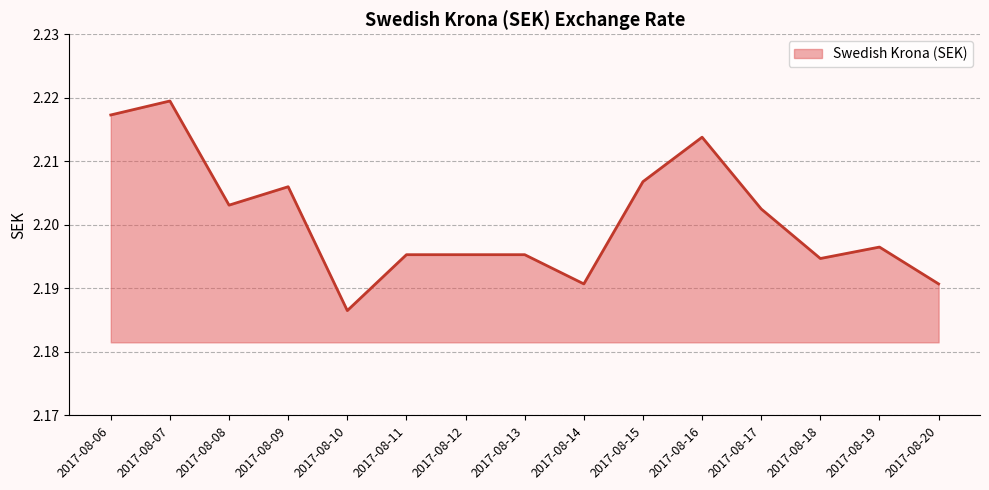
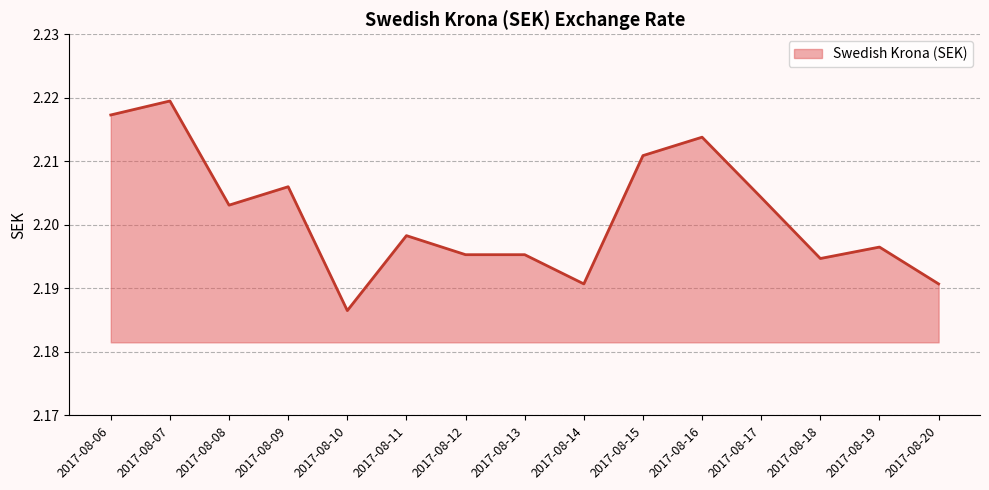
  {
    "2017-08-06": 2.217,
    "2017-08-07": 2.220,
    "2017-08-08": 2.203,
    "2017-08-09": 2.206,
    "2017-08-10": 2.187,
-   "2017-08-11": 2.195,
+   "2017-08-11": 2.198,
    "2017-08-12": 2.195,
    "2017-08-13": 2.195,
    "2017-08-14": 2.191,
-   "2017-08-15": 2.207,
+   "2017-08-15": 2.211,
    "2017-08-16": 2.214,
-   "2017-08-17": 2.203,
+   "2017-08-17": 2.204,
    "2017-08-18": 2.195,
    "2017-08-19": 2.197,
    "2017-08-20": 2.191
  }
